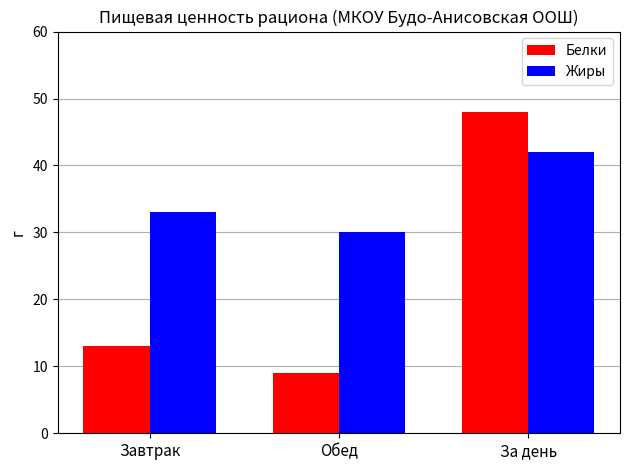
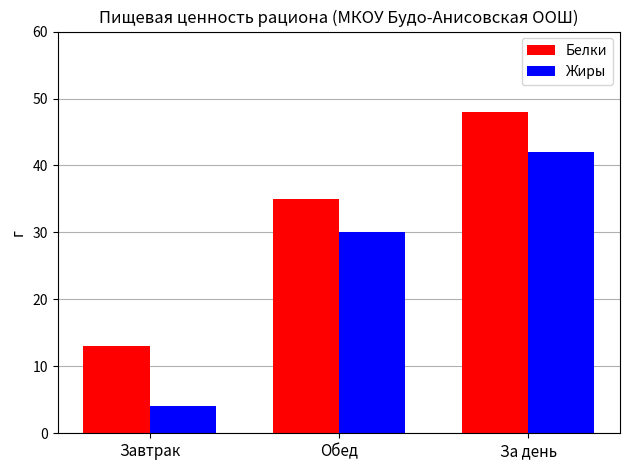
  {
    "Белки": {
      "Завтрак": 13,
-     "Обед": 9,
+     "Обед": 35,
      "За день": 48
    },
    "Жиры": {
-     "Завтрак": 33,
+     "Завтрак": 4,
      "Обед": 30,
      "За день": 42
    }
  }
